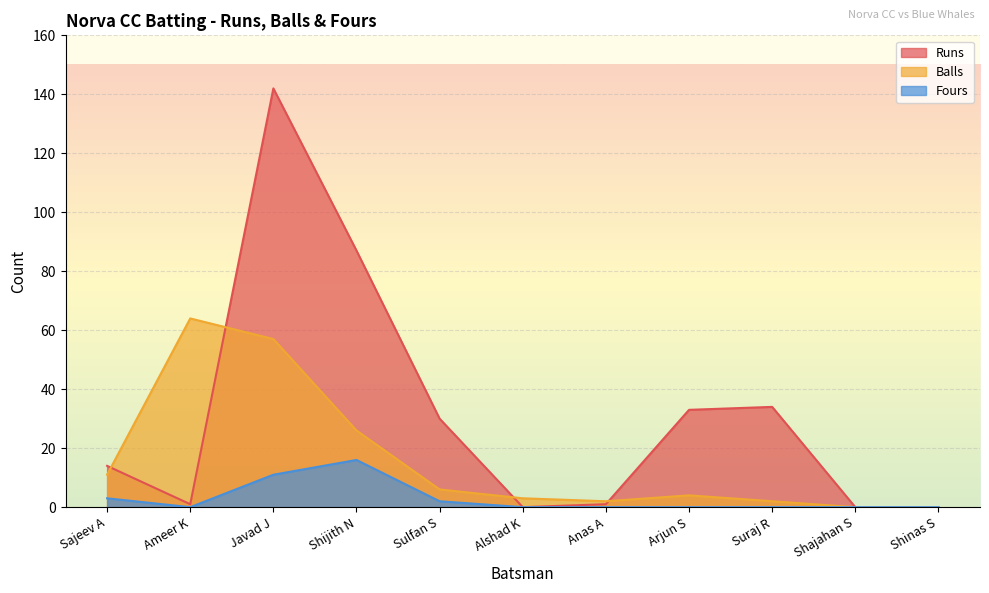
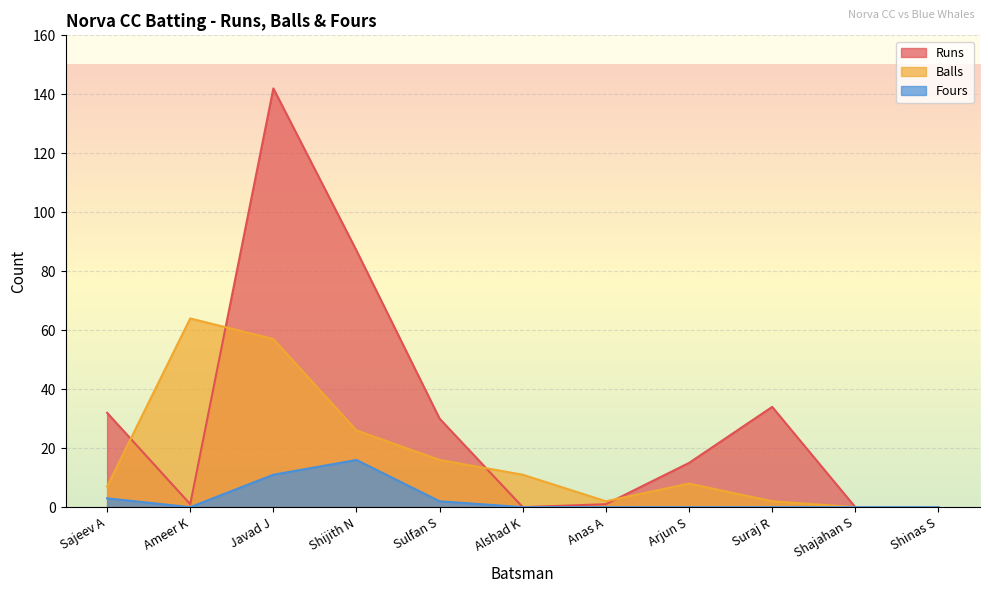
  {
    "Runs": {
-     "Sajeev A": 14,
+     "Sajeev A": 32,
      "Ameer K": 1,
      "Javad J": 142,
      "Shijith N": 87,
      "Sulfan S": 30,
      "Anas A": 1,
-     "Arjun S": 33,
+     "Arjun S": 15,
      "Suraj R": 34
    },
    "Balls": {
-     "Sajeev A": 11,
+     "Sajeev A": 7,
      "Ameer K": 64,
      "Javad J": 57,
      "Shijith N": 26,
-     "Sulfan S": 6,
-     "Alshad K": 3,
+     "Sulfan S": 16,
+     "Alshad K": 11,
      "Anas A": 2,
-     "Arjun S": 4,
+     "Arjun S": 8,
      "Suraj R": 2
    },
    "Fours": {
      "Sajeev A": 3,
      "Ameer K": 0,
      "Javad J": 11,
      "Shijith N": 16,
      "Sulfan S": 2,
      "Anas A": 0,
      "Arjun S": 0,
      "Suraj R": 0
    }
  }
